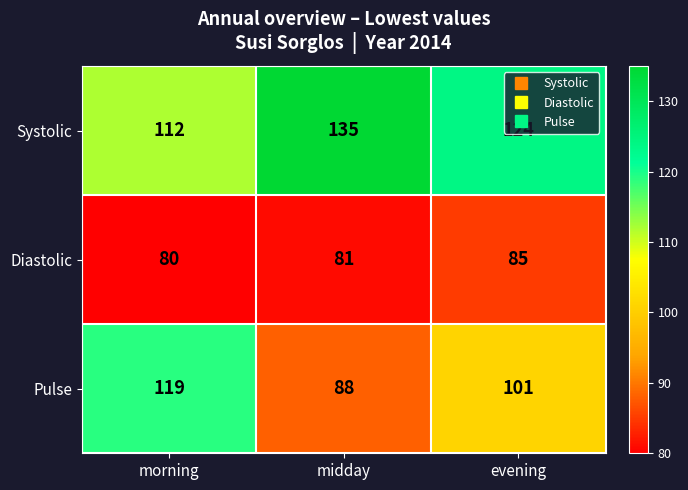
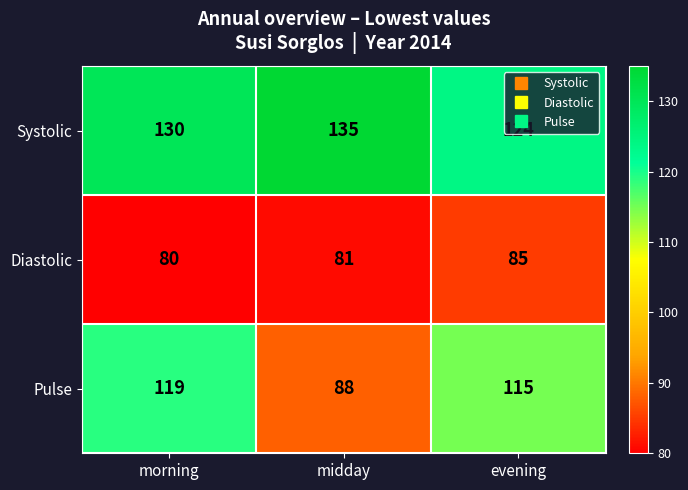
  {
    "Systolic": {
-     "morning": 112,
+     "morning": 130,
      "midday": 135
    },
    "Diastolic": {
      "morning": 80,
      "midday": 81,
      "evening": 85
    },
    "Pulse": {
      "morning": 119,
      "midday": 88,
-     "evening": 101
+     "evening": 115
    }
  }
